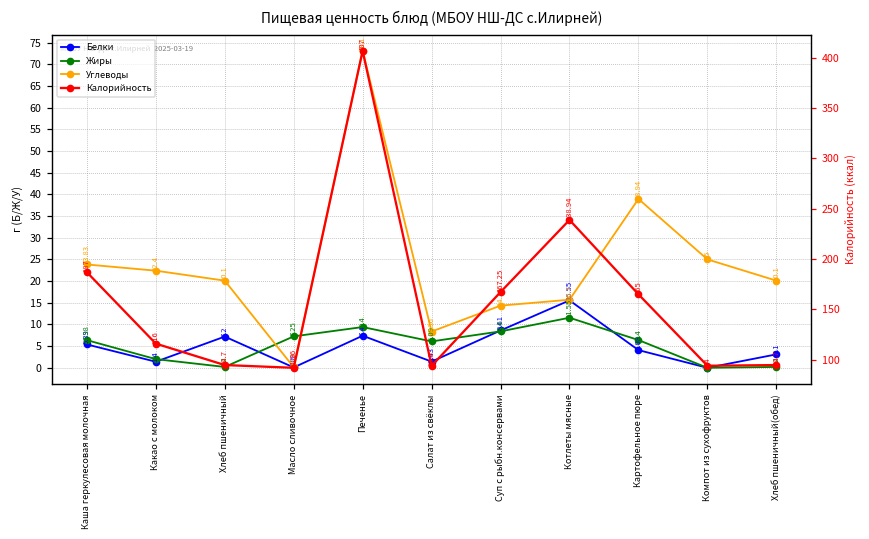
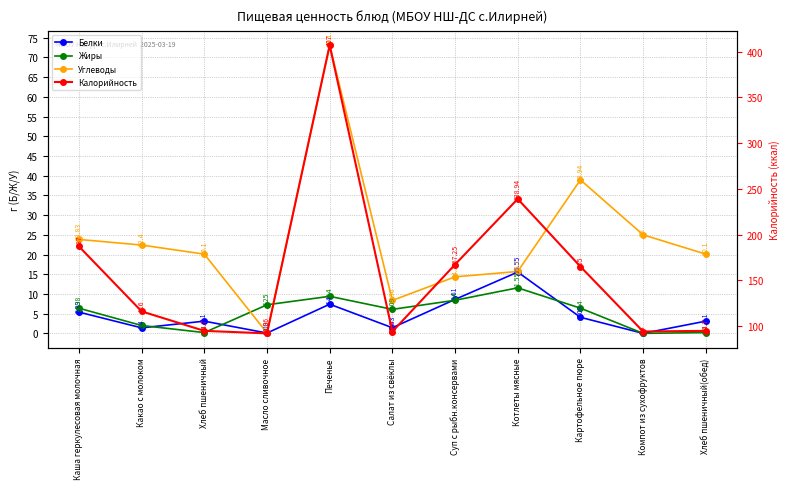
  {
    "Белки": {
-     "Хлеб пшеничный": 7.2
+     "Хлеб пшеничный": 3.1
    },
    "Жиры": {
      "Масло сливочное": 7.25
    },
    "Углеводы": {
      "Какао с молоком": 22.4,
      "Хлеб пшеничный": 20.1,
      "Картофельное пюре": 38.94,
      "Компот из сухофруктов": 25,
      "Хлеб пшеничный(обед)": 20.1
    },
    "Калорийность": {
      "Какао с молоком": 116,
      "Котлеты мясные": 238.94,
      "Картофельное пюре": 165
    }
  }
